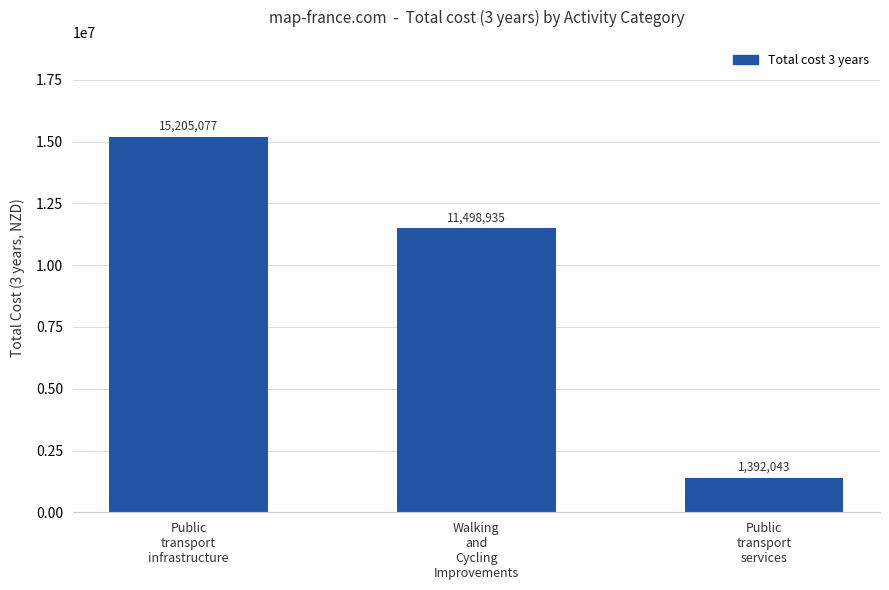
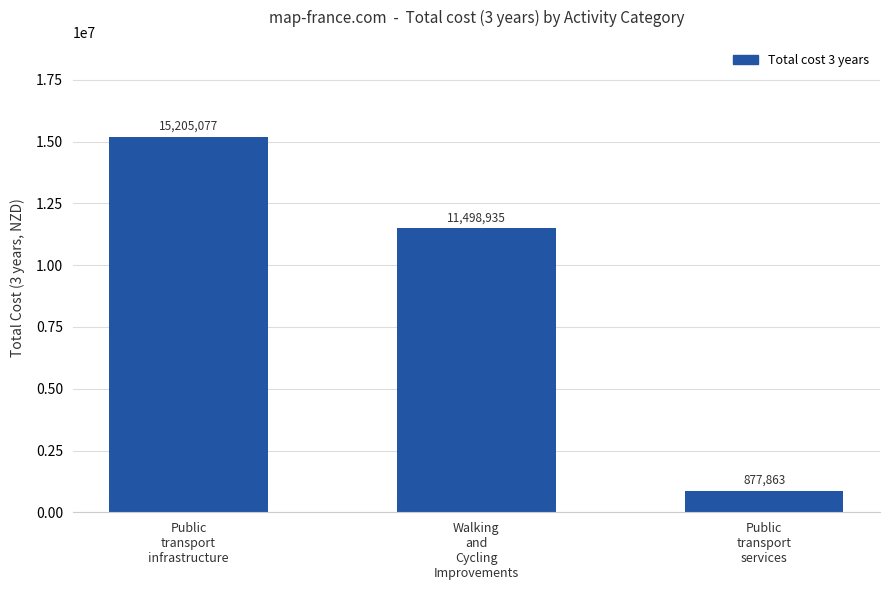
  {
    "Public transport infrastructure": "15,205,077",
    "Walking and Cycling Improvements": "11,498,935",
-   "Public transport services": "1,392,043"
+   "Public transport services": "877,863"
  }
